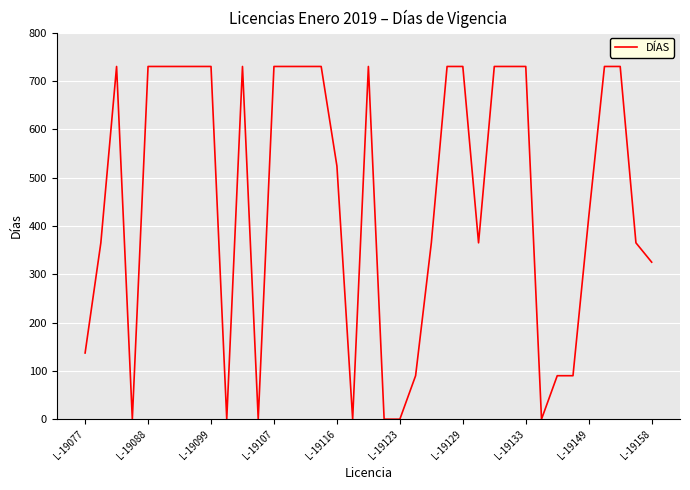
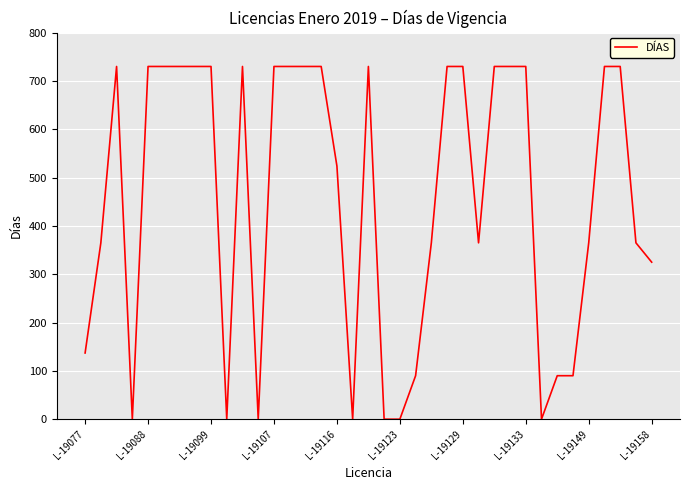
  {
    "L-19077": 140,
    "L-19088": 730,
    "L-19099": 730,
    "L-19107": 730,
    "L-19116": 520,
    "L-19123": 0,
    "L-19129": 730,
    "L-19133": 730,
-   "L-19149": 420,
+   "L-19149": 370,
    "L-19158": 330
  }
